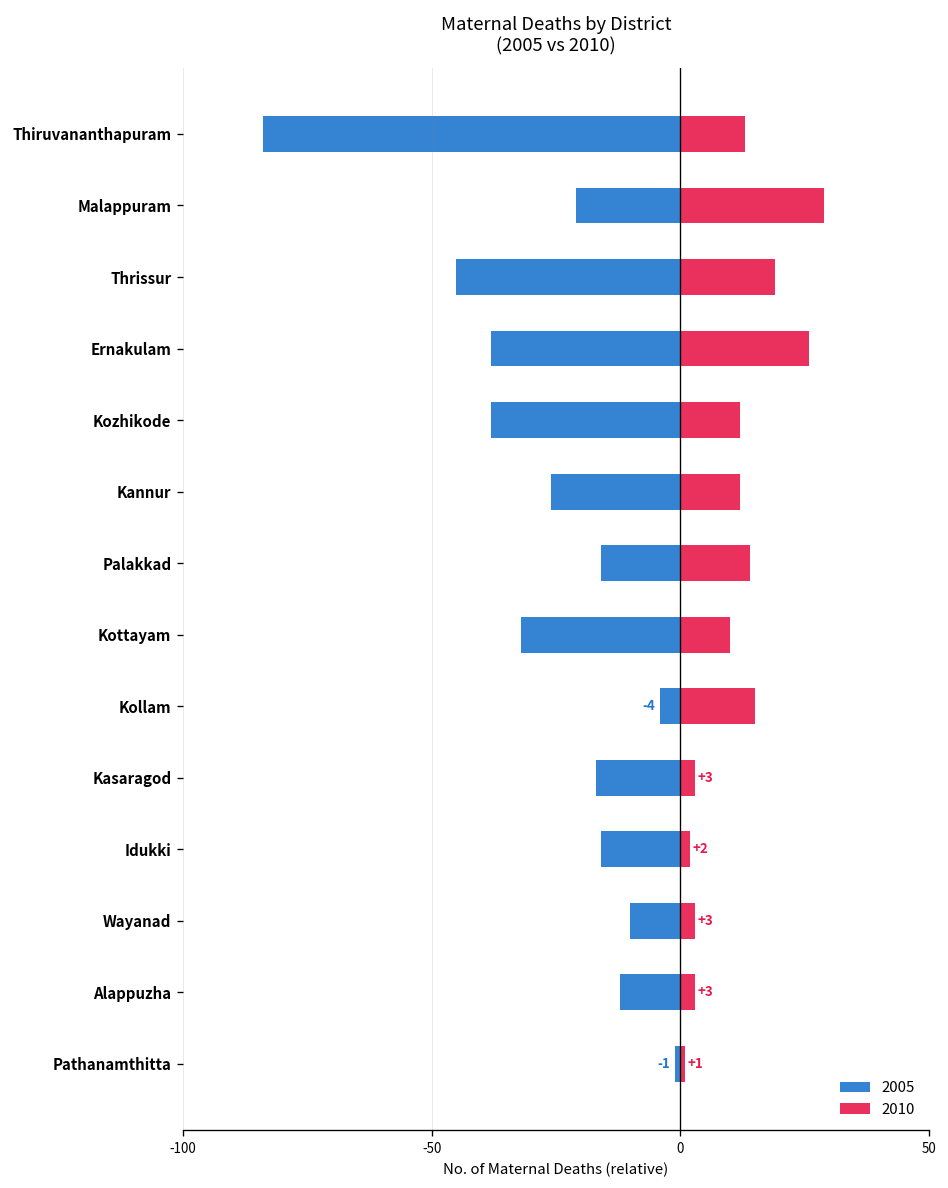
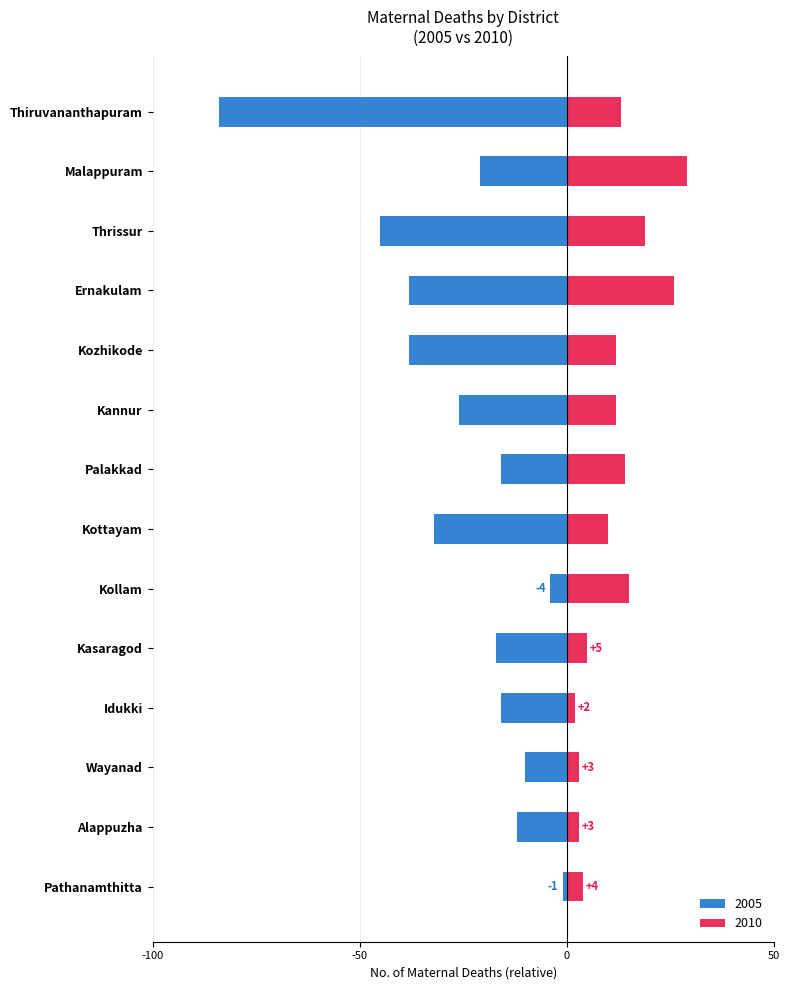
  {
    "2005": {
      "Kollam": "-4",
      "Pathanamthitta": "-1"
    },
    "2010": {
-     "Kasaragod": "+3",
+     "Kasaragod": "+5",
      "Idukki": "+2",
      "Wayanad": "+3",
      "Alappuzha": "+3",
-     "Pathanamthitta": "+1"
+     "Pathanamthitta": "+4"
    }
  }
